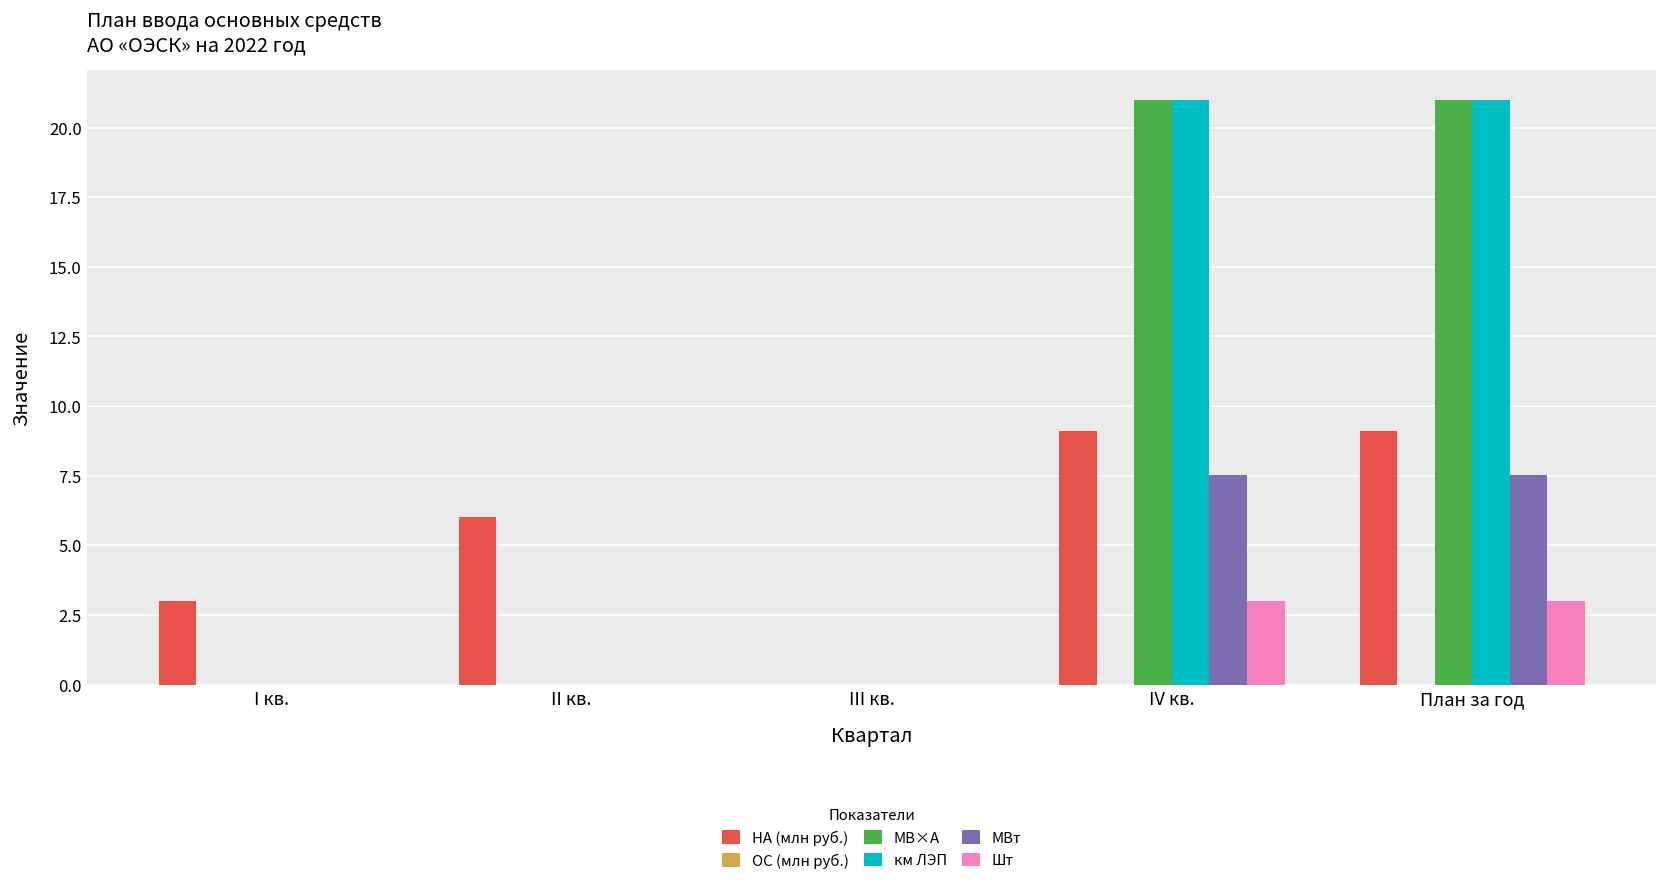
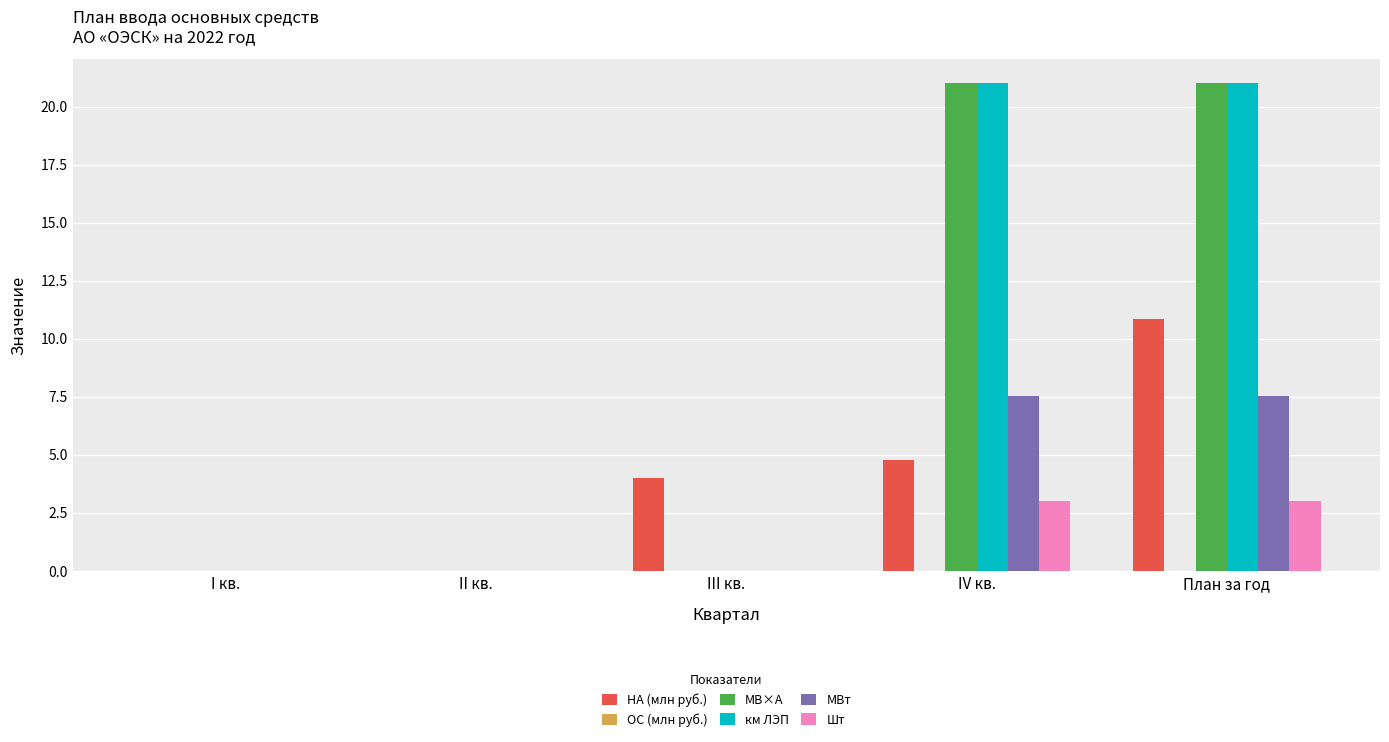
  {
    "НА (млн руб.)": {
-     "I кв.": 3,
-     "II кв.": 6,
-     "III кв.": 0,
-     "IV кв.": 9.1,
-     "План за год": 9.1
+     "I кв.": 0,
+     "II кв.": 0,
+     "III кв.": 4,
+     "IV кв.": 4.8,
+     "План за год": 10.9
    },
    "ОС (млн руб.)": {
      "I кв.": 0.0,
      "II кв.": 0.0,
      "III кв.": 0.0,
      "IV кв.": 0.0,
      "План за год": 0.0
    },
    "МВ×А": {
      "I кв.": 0.0,
      "II кв.": 0.0,
      "III кв.": 0.0,
      "IV кв.": 21.0,
      "План за год": 21.0
    },
    "км ЛЭП": {
      "I кв.": 0.0,
      "II кв.": 0.0,
      "III кв.": 0.0,
      "IV кв.": 21.0,
      "План за год": 21.0
    },
    "МВт": {
      "I кв.": 0.0,
      "II кв.": 0.0,
      "III кв.": 0.0,
      "IV кв.": 7.5,
      "План за год": 7.5
    },
    "Шт": {
      "I кв.": 0.0,
      "II кв.": 0.0,
      "III кв.": 0.0,
      "IV кв.": 3.0,
      "План за год": 3.0
    }
  }
